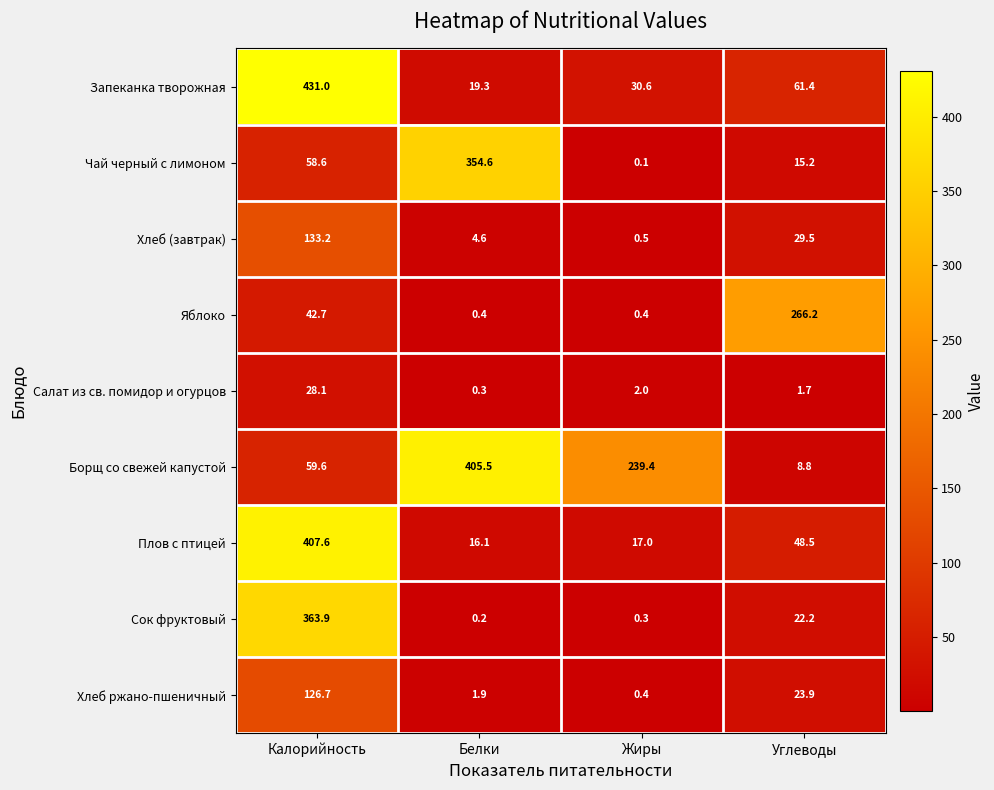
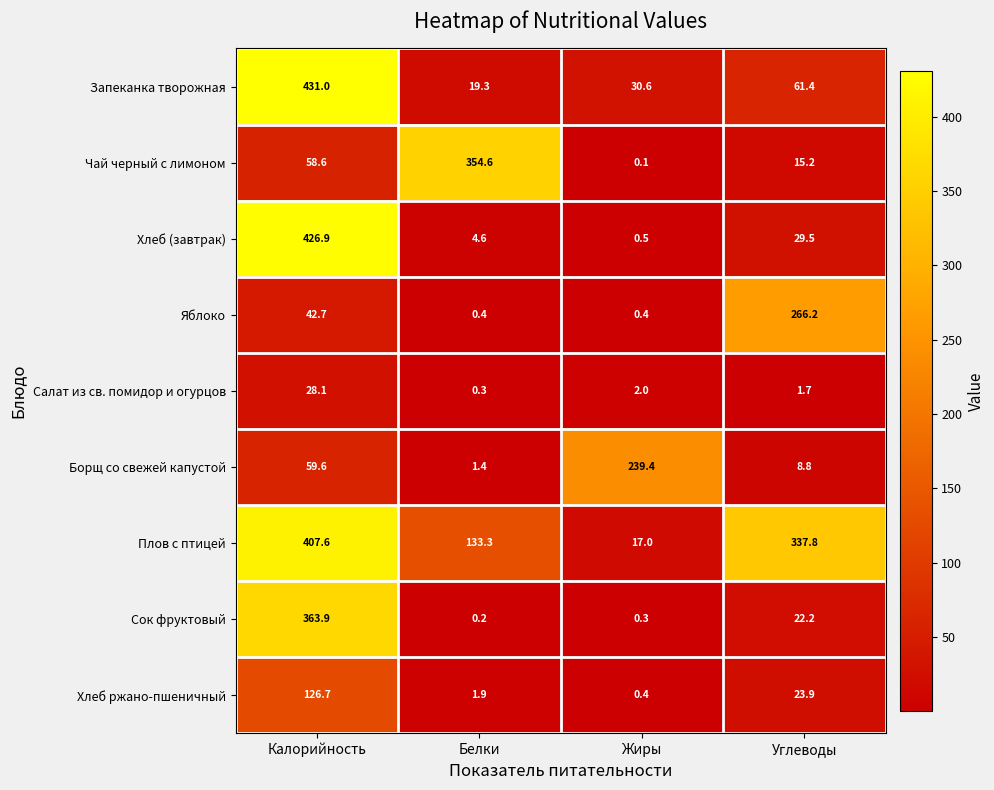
  {
    "Запеканка творожная": {
      "Калорийность": 431.0,
      "Белки": 19.3,
      "Жиры": 30.6,
      "Углеводы": 61.4
    },
    "Чай черный с лимоном": {
      "Калорийность": 58.6,
      "Белки": 354.6,
      "Жиры": 0.1,
      "Углеводы": 15.2
    },
    "Хлеб (завтрак)": {
-     "Калорийность": 133.2,
+     "Калорийность": 426.9,
      "Белки": 4.6,
      "Жиры": 0.5,
      "Углеводы": 29.5
    },
    "Яблоко": {
      "Калорийность": 42.7,
      "Белки": 0.4,
      "Жиры": 0.4,
      "Углеводы": 266.2
    },
    "Салат из св. помидор и огурцов": {
      "Калорийность": 28.1,
      "Белки": 0.3,
      "Жиры": 2.0,
      "Углеводы": 1.7
    },
    "Борщ со свежей капустой": {
      "Калорийность": 59.6,
-     "Белки": 405.5,
+     "Белки": 1.4,
      "Жиры": 239.4,
      "Углеводы": 8.8
    },
    "Плов с птицей": {
      "Калорийность": 407.6,
-     "Белки": 16.1,
+     "Белки": 133.3,
      "Жиры": 17.0,
-     "Углеводы": 48.5
+     "Углеводы": 337.8
    },
    "Сок фруктовый": {
      "Калорийность": 363.9,
      "Белки": 0.2,
      "Жиры": 0.3,
      "Углеводы": 22.2
    },
    "Хлеб ржано-пшеничный": {
      "Калорийность": 126.7,
      "Белки": 1.9,
      "Жиры": 0.4,
      "Углеводы": 23.9
    }
  }
